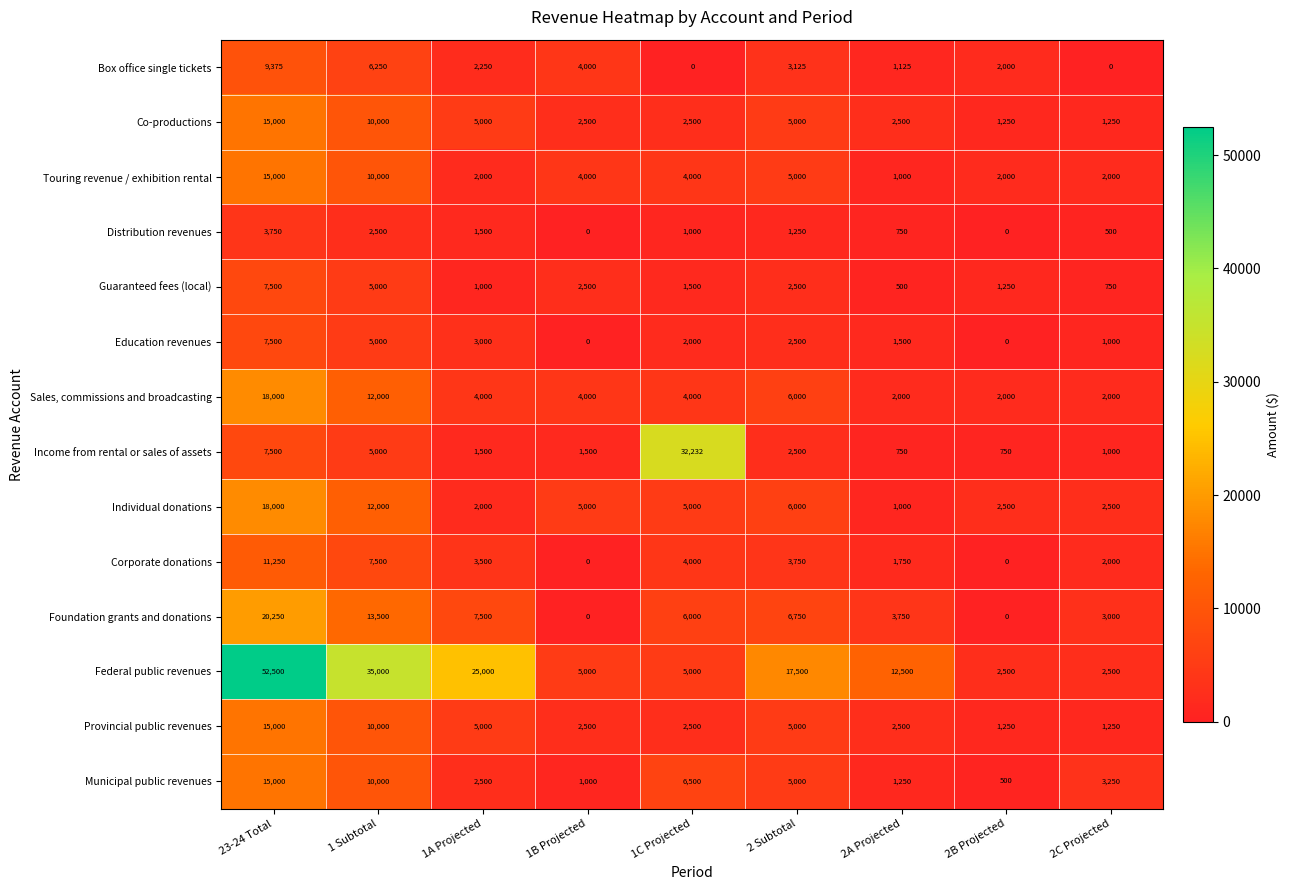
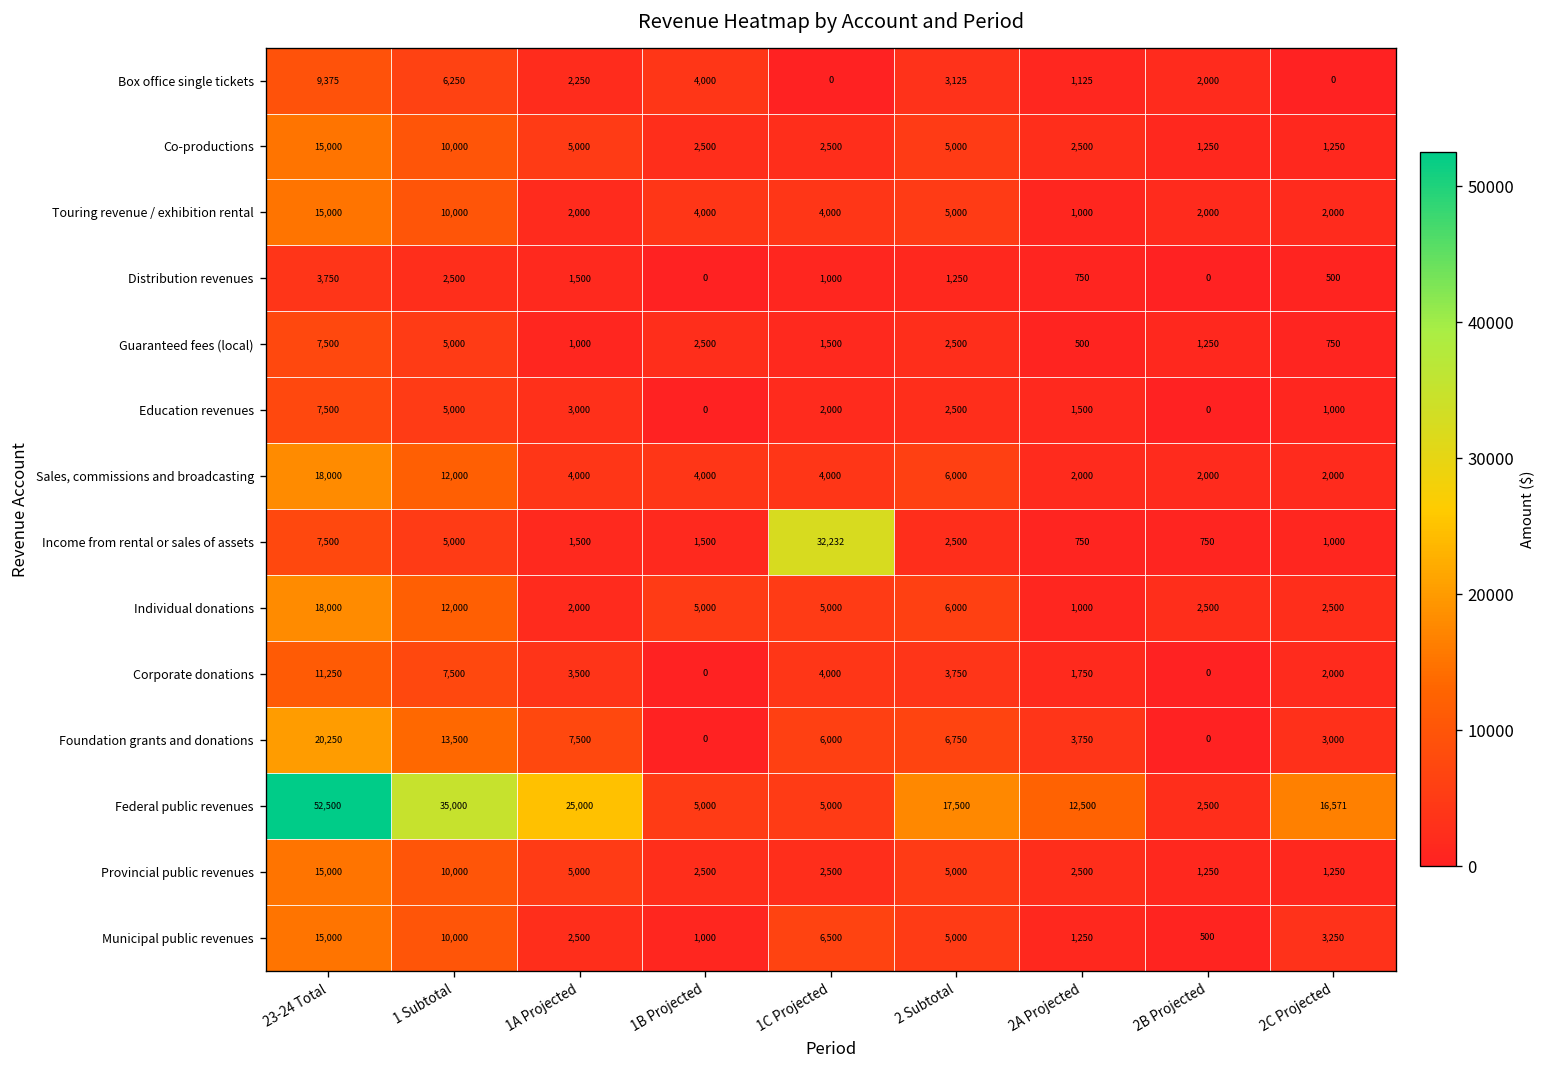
  {
    "Box office single tickets": {
      "23-24 Total": "9,375",
      "1 Subtotal": "6,250",
      "1A Projected": "2,250",
      "1B Projected": "4,000",
      "1C Projected": "0",
      "2 Subtotal": "3,125",
      "2A Projected": "1,125",
      "2B Projected": "2,000",
      "2C Projected": "0"
    },
    "Co-productions": {
      "23-24 Total": "15,000",
      "1 Subtotal": "10,000",
      "1A Projected": "5,000",
      "1B Projected": "2,500",
      "1C Projected": "2,500",
      "2 Subtotal": "5,000",
      "2A Projected": "2,500",
      "2B Projected": "1,250",
      "2C Projected": "1,250"
    },
    "Touring revenue / exhibition rental": {
      "23-24 Total": "15,000",
      "1 Subtotal": "10,000",
      "1A Projected": "2,000",
      "1B Projected": "4,000",
      "1C Projected": "4,000",
      "2 Subtotal": "5,000",
      "2A Projected": "1,000",
      "2B Projected": "2,000",
      "2C Projected": "2,000"
    },
    "Distribution revenues": {
      "23-24 Total": "3,750",
      "1 Subtotal": "2,500",
      "1A Projected": "1,500",
      "1B Projected": "0",
      "1C Projected": "1,000",
      "2 Subtotal": "1,250",
      "2A Projected": "750",
      "2B Projected": "0",
      "2C Projected": "500"
    },
    "Guaranteed fees (local)": {
      "23-24 Total": "7,500",
      "1 Subtotal": "5,000",
      "1A Projected": "1,000",
      "1B Projected": "2,500",
      "1C Projected": "1,500",
      "2 Subtotal": "2,500",
      "2A Projected": "500",
      "2B Projected": "1,250",
      "2C Projected": "750"
    },
    "Education revenues": {
      "23-24 Total": "7,500",
      "1 Subtotal": "5,000",
      "1A Projected": "3,000",
      "1B Projected": "0",
      "1C Projected": "2,000",
      "2 Subtotal": "2,500",
      "2A Projected": "1,500",
      "2B Projected": "0",
      "2C Projected": "1,000"
    },
    "Sales, commissions and broadcasting": {
      "23-24 Total": "18,000",
      "1 Subtotal": "12,000",
      "1A Projected": "4,000",
      "1B Projected": "4,000",
      "1C Projected": "4,000",
      "2 Subtotal": "6,000",
      "2A Projected": "2,000",
      "2B Projected": "2,000",
      "2C Projected": "2,000"
    },
    "Income from rental or sales of assets": {
      "23-24 Total": "7,500",
      "1 Subtotal": "5,000",
      "1A Projected": "1,500",
      "1B Projected": "1,500",
      "1C Projected": "32,232",
      "2 Subtotal": "2,500",
      "2A Projected": "750",
      "2B Projected": "750",
      "2C Projected": "1,000"
    },
    "Individual donations": {
      "23-24 Total": "18,000",
      "1 Subtotal": "12,000",
      "1A Projected": "2,000",
      "1B Projected": "5,000",
      "1C Projected": "5,000",
      "2 Subtotal": "6,000",
      "2A Projected": "1,000",
      "2B Projected": "2,500",
      "2C Projected": "2,500"
    },
    "Corporate donations": {
      "23-24 Total": "11,250",
      "1 Subtotal": "7,500",
      "1A Projected": "3,500",
      "1B Projected": "0",
      "1C Projected": "4,000",
      "2 Subtotal": "3,750",
      "2A Projected": "1,750",
      "2B Projected": "0",
      "2C Projected": "2,000"
    },
    "Foundation grants and donations": {
      "23-24 Total": "20,250",
      "1 Subtotal": "13,500",
      "1A Projected": "7,500",
      "1B Projected": "0",
      "1C Projected": "6,000",
      "2 Subtotal": "6,750",
      "2A Projected": "3,750",
      "2B Projected": "0",
      "2C Projected": "3,000"
    },
    "Federal public revenues": {
      "23-24 Total": "52,500",
      "1 Subtotal": "35,000",
      "1A Projected": "25,000",
      "1B Projected": "5,000",
      "1C Projected": "5,000",
      "2 Subtotal": "17,500",
      "2A Projected": "12,500",
      "2B Projected": "2,500",
-     "2C Projected": "2,500"
+     "2C Projected": "16,571"
    },
    "Provincial public revenues": {
      "23-24 Total": "15,000",
      "1 Subtotal": "10,000",
      "1A Projected": "5,000",
      "1B Projected": "2,500",
      "1C Projected": "2,500",
      "2 Subtotal": "5,000",
      "2A Projected": "2,500",
      "2B Projected": "1,250",
      "2C Projected": "1,250"
    },
    "Municipal public revenues": {
      "23-24 Total": "15,000",
      "1 Subtotal": "10,000",
      "1A Projected": "2,500",
      "1B Projected": "1,000",
      "1C Projected": "6,500",
      "2 Subtotal": "5,000",
      "2A Projected": "1,250",
      "2B Projected": "500",
      "2C Projected": "3,250"
    }
  }
